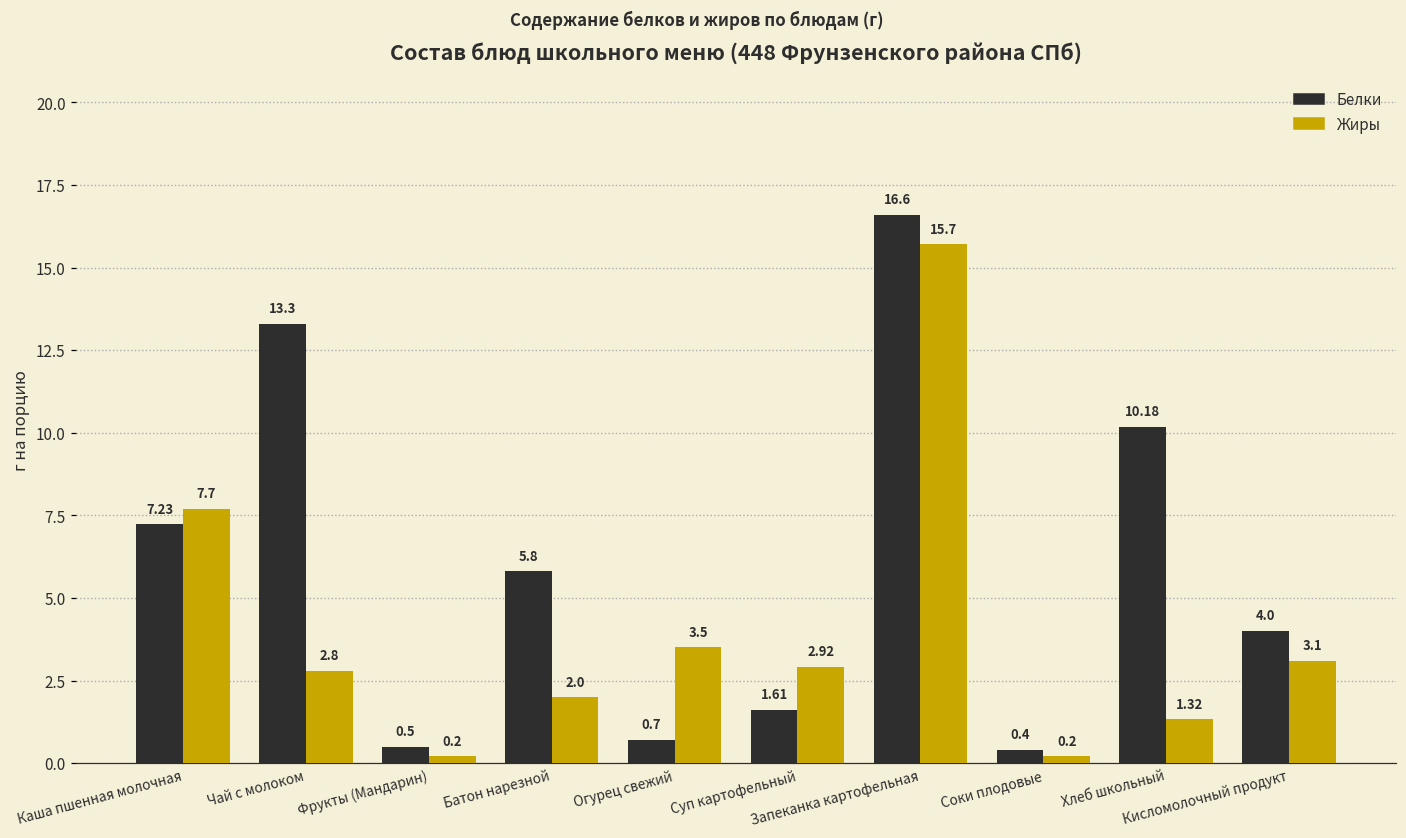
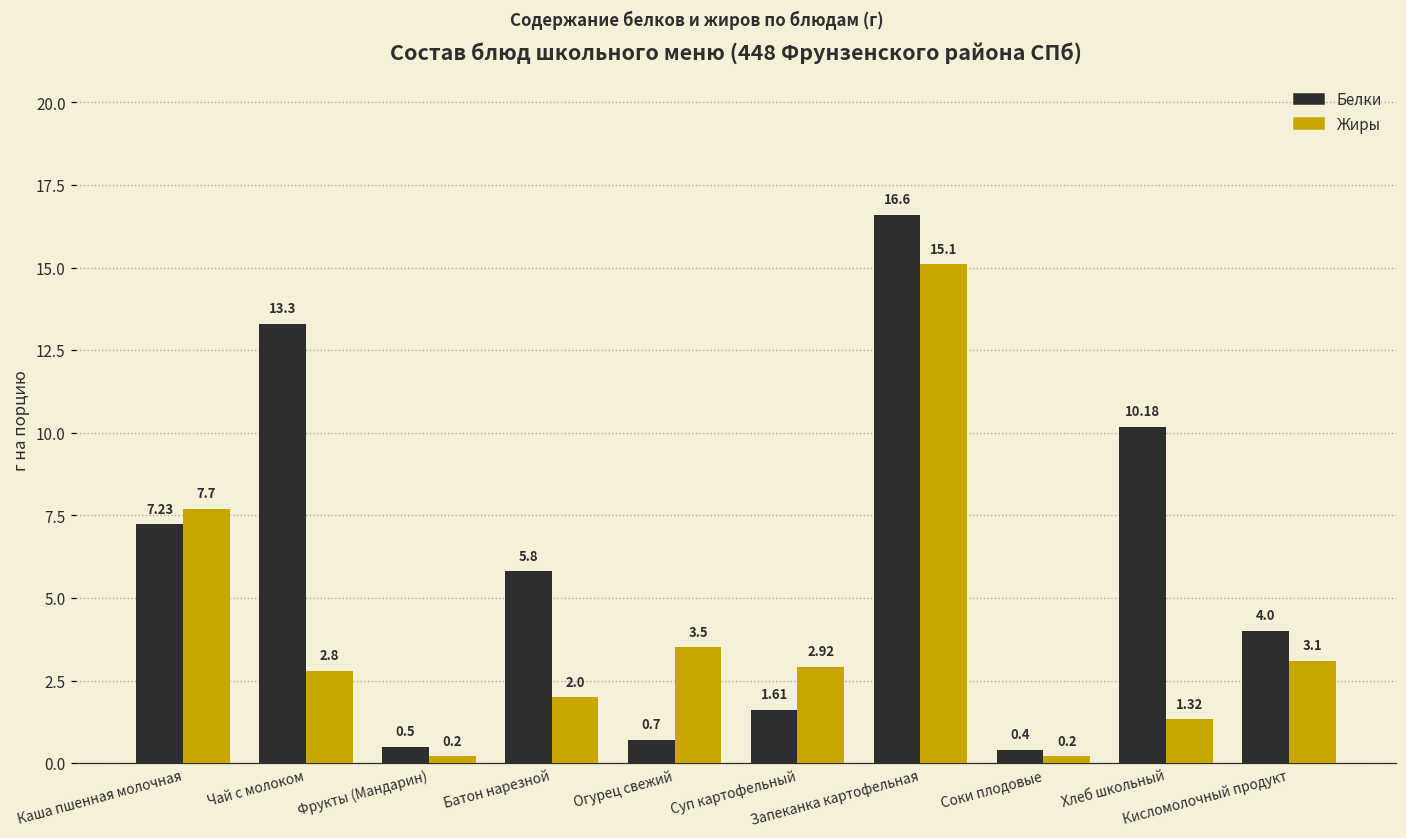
  {
    "Белки": {
      "Каша пшенная молочная": 7.23,
      "Чай с молоком": 13.3,
      "Фрукты (Мандарин)": 0.5,
      "Батон нарезной": 5.8,
      "Огурец свежий": 0.7,
      "Суп картофельный": 1.61,
      "Запеканка картофельная": 16.6,
      "Соки плодовые": 0.4,
      "Хлеб школьный": 10.18,
      "Кисломолочный продукт": 4.0
    },
    "Жиры": {
      "Каша пшенная молочная": 7.7,
      "Чай с молоком": 2.8,
      "Фрукты (Мандарин)": 0.2,
      "Батон нарезной": 2.0,
      "Огурец свежий": 3.5,
      "Суп картофельный": 2.92,
-     "Запеканка картофельная": 15.7,
+     "Запеканка картофельная": 15.1,
      "Соки плодовые": 0.2,
      "Хлеб школьный": 1.32,
      "Кисломолочный продукт": 3.1
    }
  }
